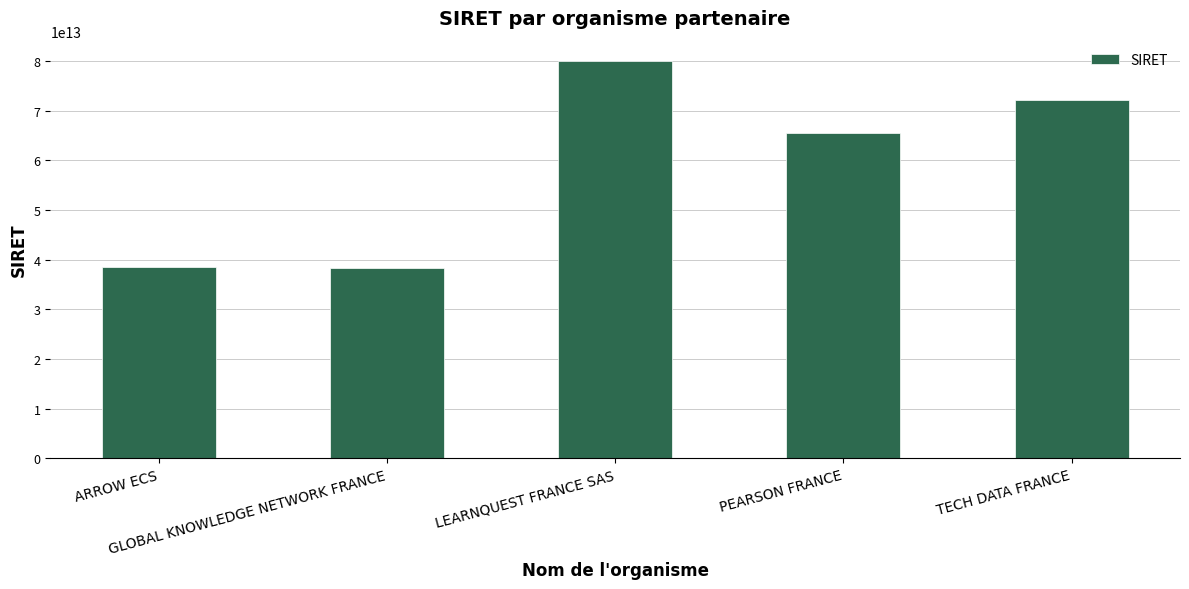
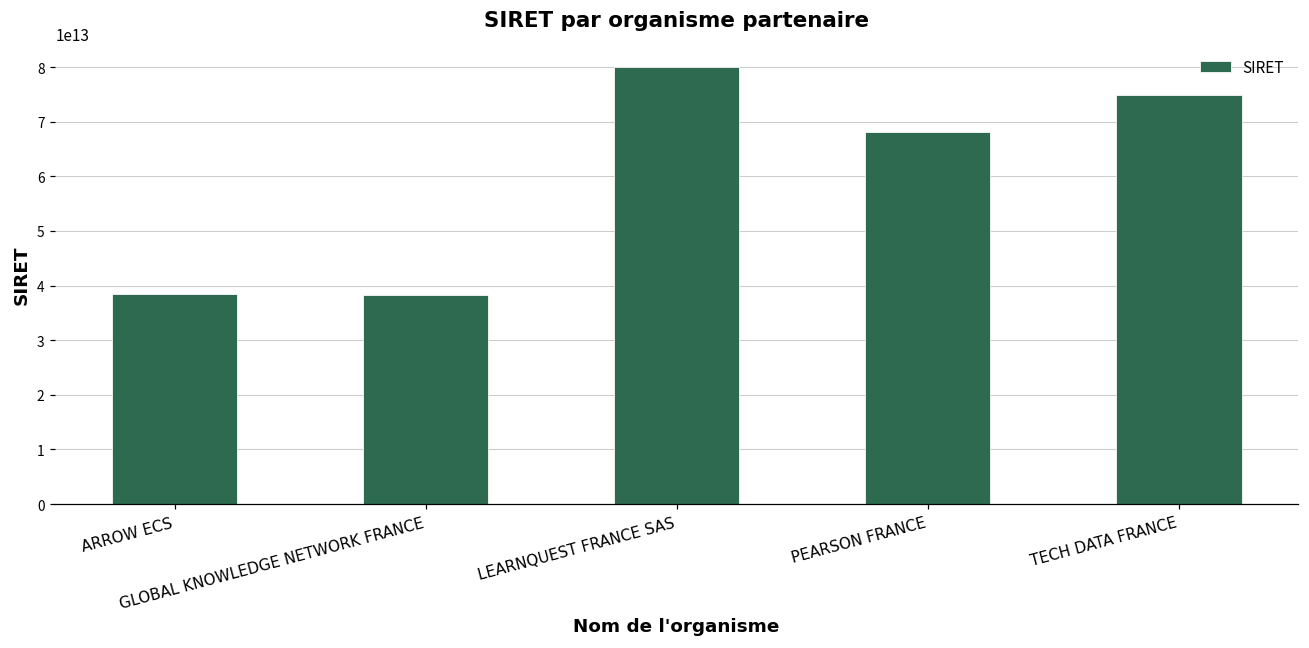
  {
    "ARROW ECS": 38000000000000,
    "GLOBAL KNOWLEDGE NETWORK FRANCE": 38000000000000,
    "LEARNQUEST FRANCE SAS": 80000000000000,
-   "PEARSON FRANCE": 65000000000000,
-   "TECH DATA FRANCE": 72000000000000
+   "PEARSON FRANCE": 68000000000000,
+   "TECH DATA FRANCE": 75000000000000
  }
